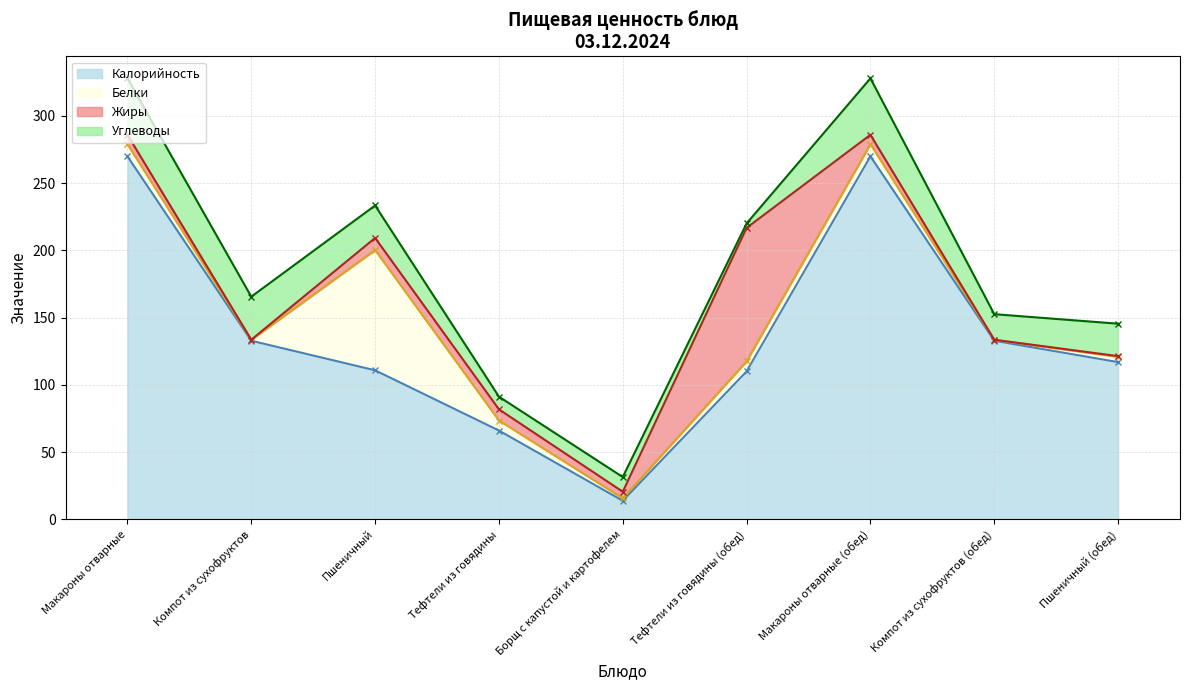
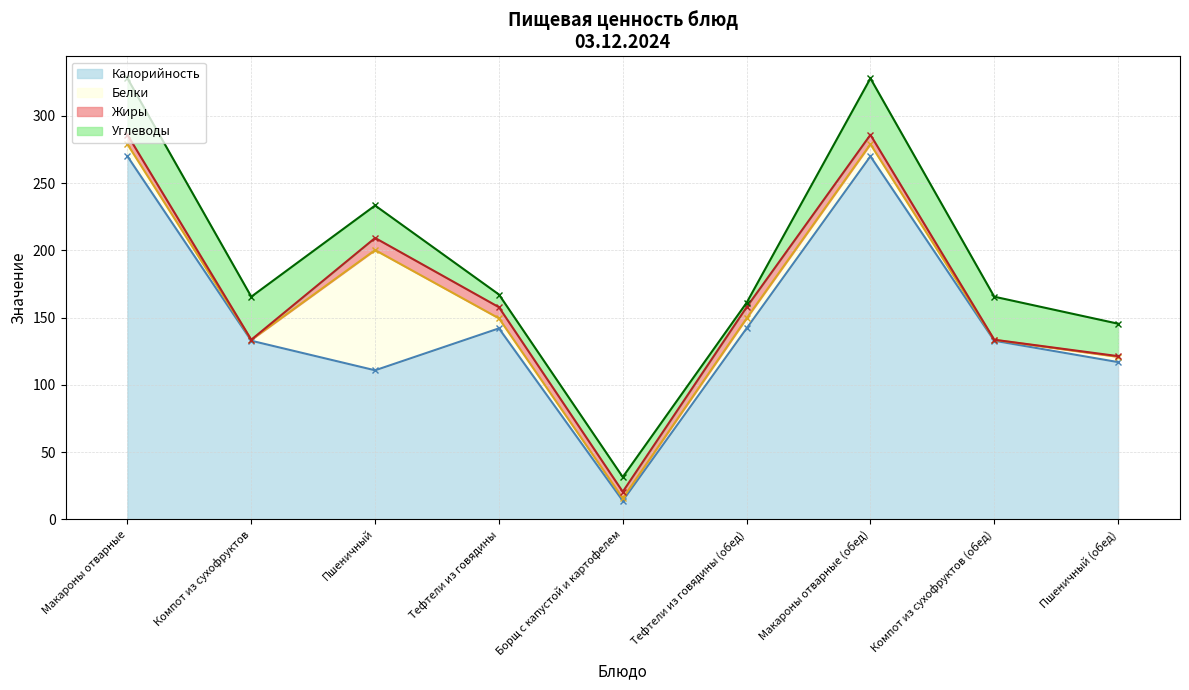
  {
    "Калорийность": {
      "Макароны отварные": 270,
      "Пшеничный": 111,
-     "Тефтели из говядины": 66,
-     "Тефтели из говядины (обед)": 110,
+     "Тефтели из говядины": 142,
+     "Тефтели из говядины (обед)": 142,
      "Макароны отварные (обед)": 270,
      "Пшеничный (обед)": 117
    },
    "Белки": {
      "Макароны отварные": 9,
      "Пшеничный": 89,
      "Тефтели из говядины": 7,
      "Тефтели из говядины (обед)": 7,
      "Макароны отварные (обед)": 9
    },
    "Жиры": {
      "Пшеничный": 9,
      "Тефтели из говядины": 8,
      "Борщ с капустой и картофелем": 5,
-     "Тефтели из говядины (обед)": 99,
+     "Тефтели из говядины (обед)": 8,
      "Макароны отварные (обед)": 7
    },
    "Углеводы": {
      "Компот из сухофруктов": 32,
      "Пшеничный": 24,
      "Тефтели из говядины": 9,
      "Борщ с капустой и картофелем": 11,
      "Тефтели из говядины (обед)": 3,
      "Макароны отварные (обед)": 42,
-     "Компот из сухофруктов (обед)": 19,
+     "Компот из сухофруктов (обед)": 32,
      "Пшеничный (обед)": 24
    }
  }
